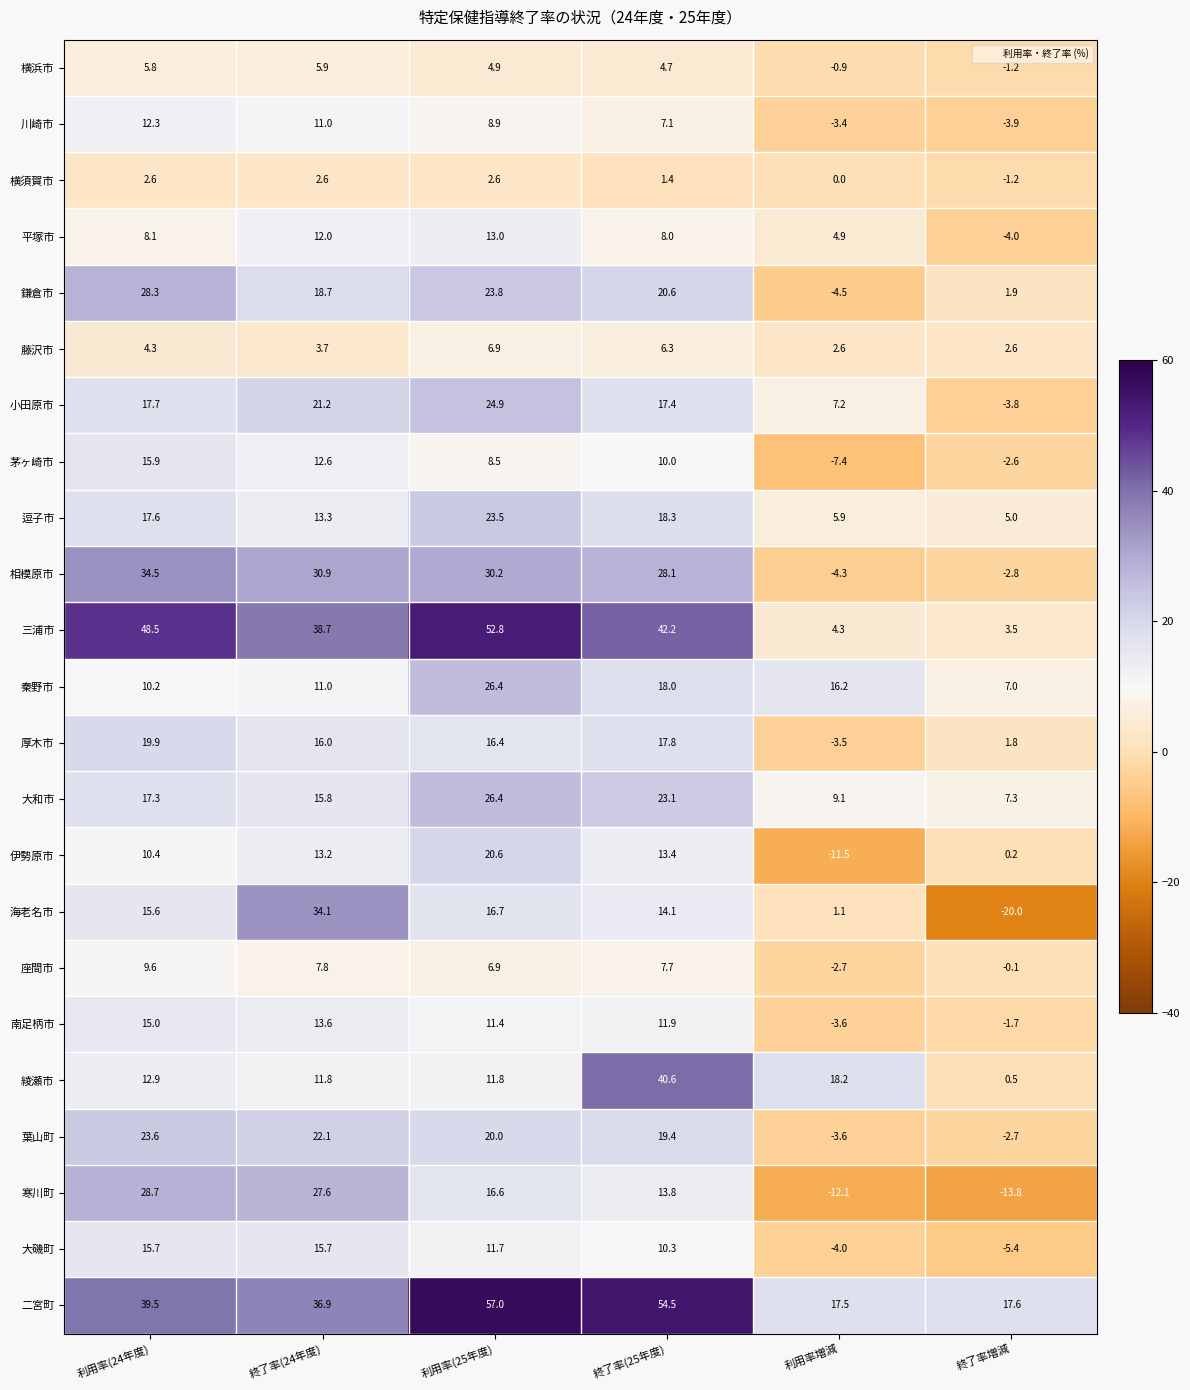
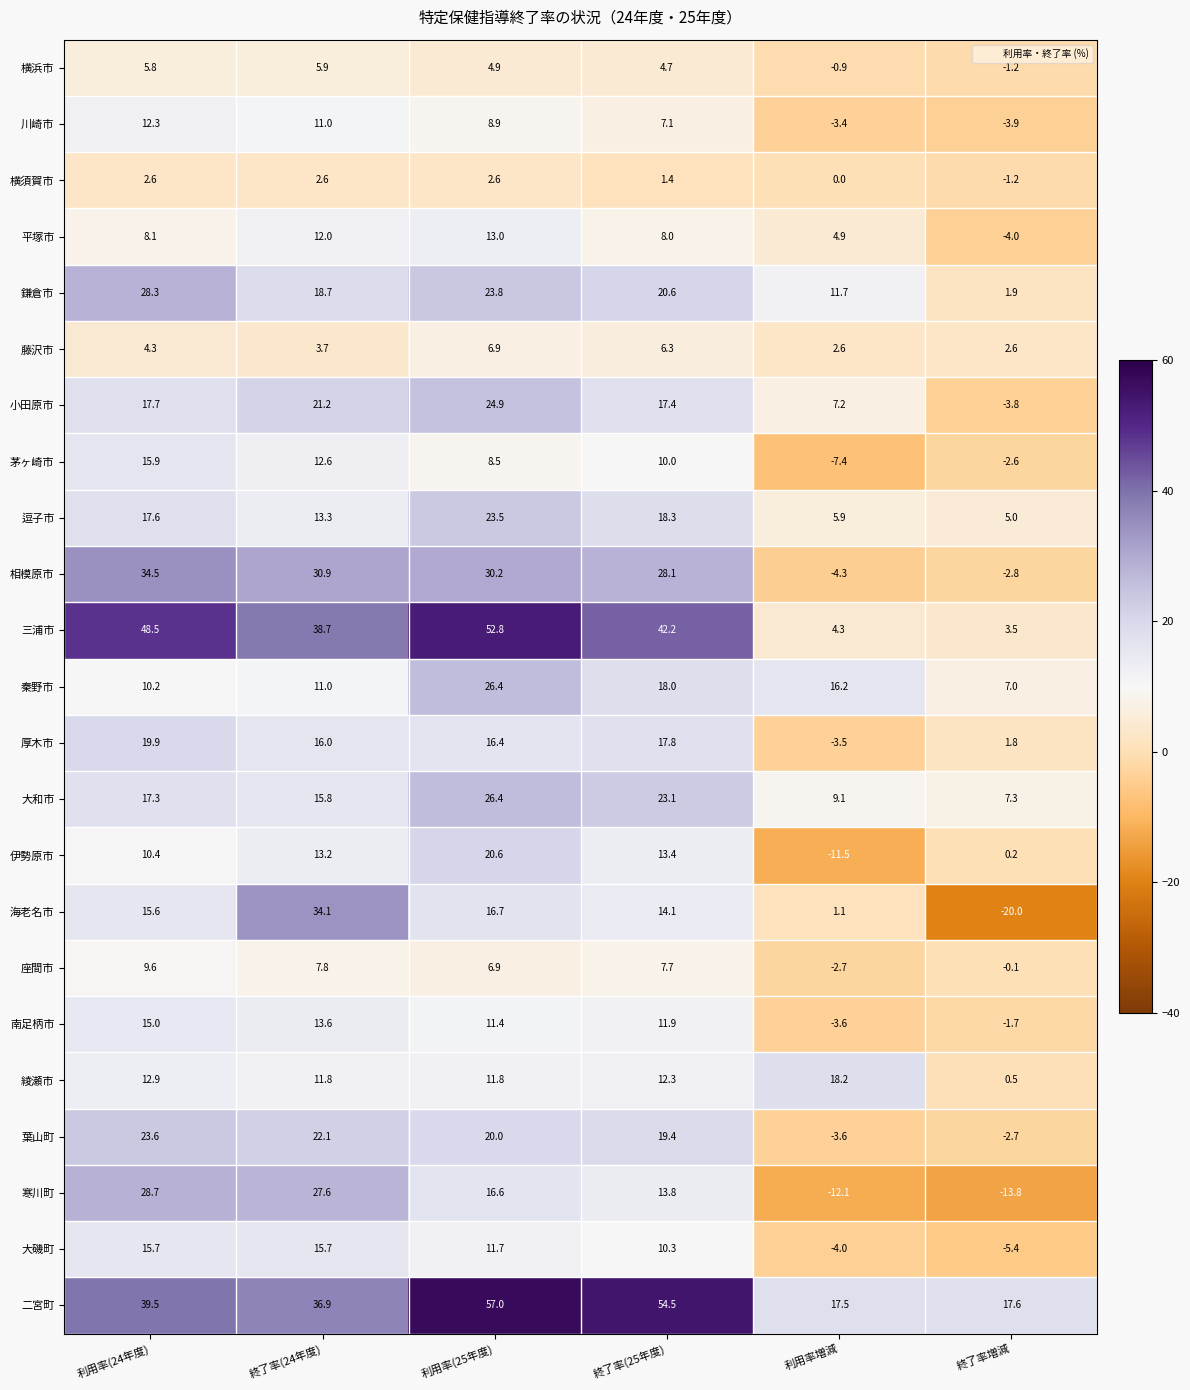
  {
    "横浜市": {
      "利用率(24年度)": 5.8,
      "終了率(24年度)": 5.9,
      "利用率(25年度)": 4.9,
      "終了率(25年度)": 4.7,
      "利用率増減": -0.9
    },
    "川崎市": {
      "利用率(24年度)": 12.3,
      "終了率(24年度)": 11.0,
      "利用率(25年度)": 8.9,
      "終了率(25年度)": 7.1,
      "利用率増減": -3.4,
      "終了率増減": -3.9
    },
    "横須賀市": {
      "利用率(24年度)": 2.6,
      "終了率(24年度)": 2.6,
      "利用率(25年度)": 2.6,
      "終了率(25年度)": 1.4,
      "利用率増減": 0.0,
      "終了率増減": -1.2
    },
    "平塚市": {
      "利用率(24年度)": 8.1,
      "終了率(24年度)": 12.0,
      "利用率(25年度)": 13.0,
      "終了率(25年度)": 8.0,
      "利用率増減": 4.9,
      "終了率増減": -4.0
    },
    "鎌倉市": {
      "利用率(24年度)": 28.3,
      "終了率(24年度)": 18.7,
      "利用率(25年度)": 23.8,
      "終了率(25年度)": 20.6,
-     "利用率増減": -4.5,
+     "利用率増減": 11.7,
      "終了率増減": 1.9
    },
    "藤沢市": {
      "利用率(24年度)": 4.3,
      "終了率(24年度)": 3.7,
      "利用率(25年度)": 6.9,
      "終了率(25年度)": 6.3,
      "利用率増減": 2.6,
      "終了率増減": 2.6
    },
    "小田原市": {
      "利用率(24年度)": 17.7,
      "終了率(24年度)": 21.2,
      "利用率(25年度)": 24.9,
      "終了率(25年度)": 17.4,
      "利用率増減": 7.2,
      "終了率増減": -3.8
    },
    "茅ヶ崎市": {
      "利用率(24年度)": 15.9,
      "終了率(24年度)": 12.6,
      "利用率(25年度)": 8.5,
      "終了率(25年度)": 10.0,
      "利用率増減": -7.4,
      "終了率増減": -2.6
    },
    "逗子市": {
      "利用率(24年度)": 17.6,
      "終了率(24年度)": 13.3,
      "利用率(25年度)": 23.5,
      "終了率(25年度)": 18.3,
      "利用率増減": 5.9,
      "終了率増減": 5.0
    },
    "相模原市": {
      "利用率(24年度)": 34.5,
      "終了率(24年度)": 30.9,
      "利用率(25年度)": 30.2,
      "終了率(25年度)": 28.1,
      "利用率増減": -4.3,
      "終了率増減": -2.8
    },
    "三浦市": {
      "利用率(24年度)": 48.5,
      "終了率(24年度)": 38.7,
      "利用率(25年度)": 52.8,
      "終了率(25年度)": 42.2,
      "利用率増減": 4.3,
      "終了率増減": 3.5
    },
    "秦野市": {
      "利用率(24年度)": 10.2,
      "終了率(24年度)": 11.0,
      "利用率(25年度)": 26.4,
      "終了率(25年度)": 18.0,
      "利用率増減": 16.2,
      "終了率増減": 7.0
    },
    "厚木市": {
      "利用率(24年度)": 19.9,
      "終了率(24年度)": 16.0,
      "利用率(25年度)": 16.4,
      "終了率(25年度)": 17.8,
      "利用率増減": -3.5,
      "終了率増減": 1.8
    },
    "大和市": {
      "利用率(24年度)": 17.3,
      "終了率(24年度)": 15.8,
      "利用率(25年度)": 26.4,
      "終了率(25年度)": 23.1,
      "利用率増減": 9.1,
      "終了率増減": 7.3
    },
    "伊勢原市": {
      "利用率(24年度)": 10.4,
      "終了率(24年度)": 13.2,
      "利用率(25年度)": 20.6,
      "終了率(25年度)": 13.4,
      "利用率増減": -11.5,
      "終了率増減": 0.2
    },
    "海老名市": {
      "利用率(24年度)": 15.6,
      "終了率(24年度)": 34.1,
      "利用率(25年度)": 16.7,
      "終了率(25年度)": 14.1,
      "利用率増減": 1.1,
      "終了率増減": -20.0
    },
    "座間市": {
      "利用率(24年度)": 9.6,
      "終了率(24年度)": 7.8,
      "利用率(25年度)": 6.9,
      "終了率(25年度)": 7.7,
      "利用率増減": -2.7,
      "終了率増減": -0.1
    },
    "南足柄市": {
      "利用率(24年度)": 15.0,
      "終了率(24年度)": 13.6,
      "利用率(25年度)": 11.4,
      "終了率(25年度)": 11.9,
      "利用率増減": -3.6,
      "終了率増減": -1.7
    },
    "綾瀬市": {
      "利用率(24年度)": 12.9,
      "終了率(24年度)": 11.8,
      "利用率(25年度)": 11.8,
-     "終了率(25年度)": 40.6,
+     "終了率(25年度)": 12.3,
      "利用率増減": 18.2,
      "終了率増減": 0.5
    },
    "葉山町": {
      "利用率(24年度)": 23.6,
      "終了率(24年度)": 22.1,
      "利用率(25年度)": 20.0,
      "終了率(25年度)": 19.4,
      "利用率増減": -3.6,
      "終了率増減": -2.7
    },
    "寒川町": {
      "利用率(24年度)": 28.7,
      "終了率(24年度)": 27.6,
      "利用率(25年度)": 16.6,
      "終了率(25年度)": 13.8,
      "利用率増減": -12.1,
      "終了率増減": -13.8
    },
    "大磯町": {
      "利用率(24年度)": 15.7,
      "終了率(24年度)": 15.7,
      "利用率(25年度)": 11.7,
      "終了率(25年度)": 10.3,
      "利用率増減": -4.0,
      "終了率増減": -5.4
    },
    "二宮町": {
      "利用率(24年度)": 39.5,
      "終了率(24年度)": 36.9,
      "利用率(25年度)": 57.0,
      "終了率(25年度)": 54.5,
      "利用率増減": 17.5,
      "終了率増減": 17.6
    }
  }
